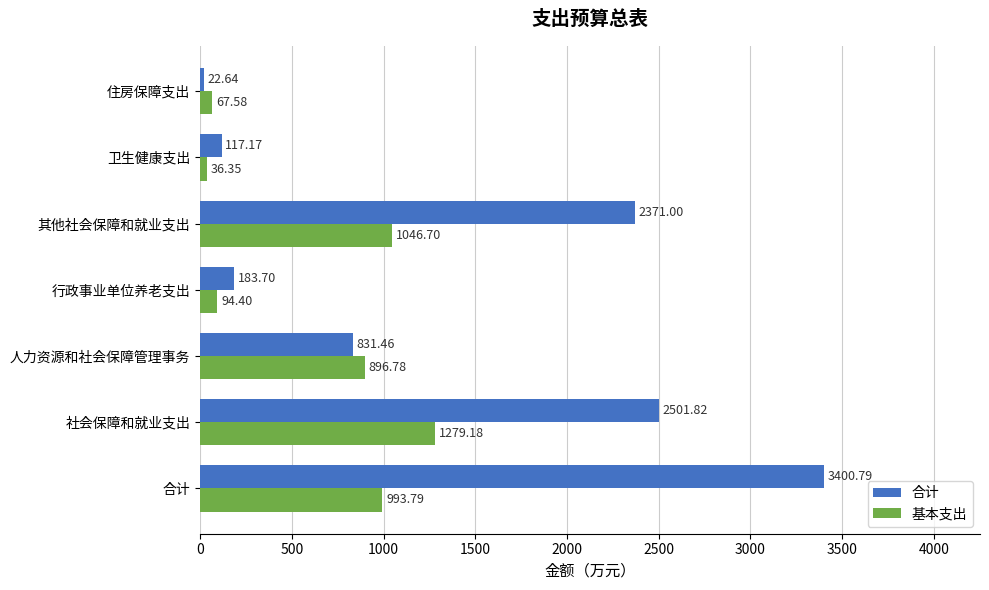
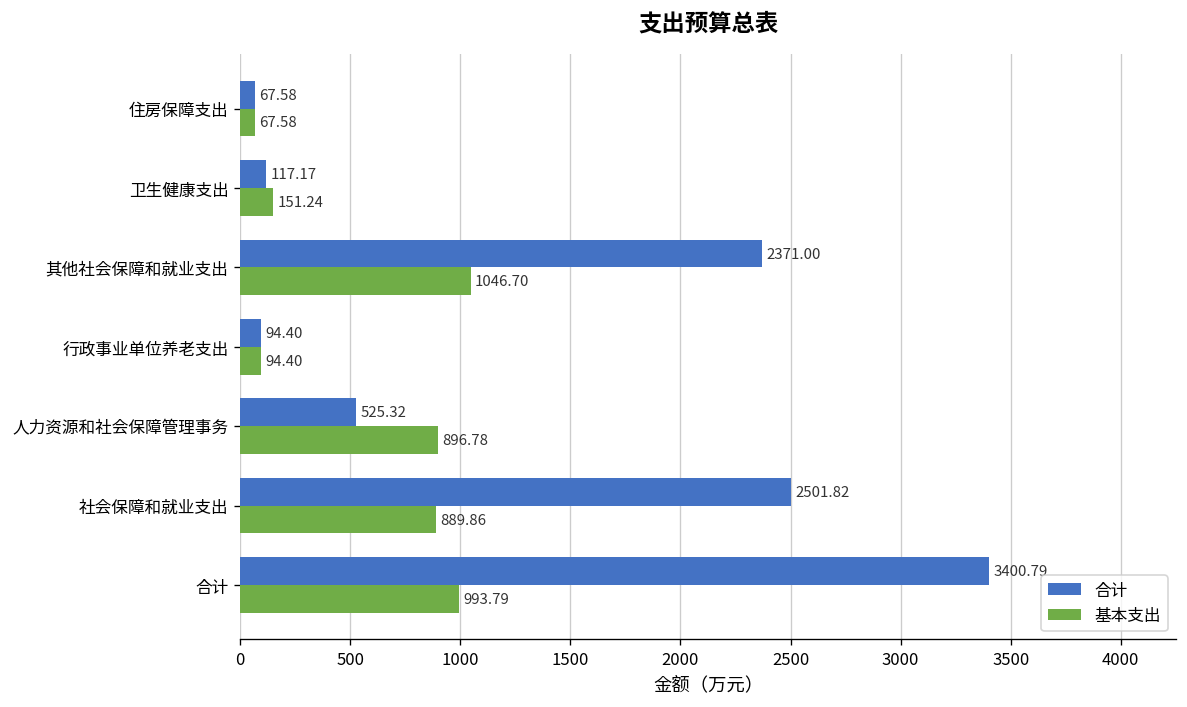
  {
    "合计": {
-     "住房保障支出": 22.64,
+     "住房保障支出": 67.58,
      "卫生健康支出": 117.17,
      "其他社会保障和就业支出": 2371.00,
-     "行政事业单位养老支出": 183.70,
-     "人力资源和社会保障管理事务": 831.46,
+     "行政事业单位养老支出": 94.40,
+     "人力资源和社会保障管理事务": 525.32,
      "社会保障和就业支出": 2501.82
    },
    "基本支出": {
      "住房保障支出": 67.58,
-     "卫生健康支出": 36.35,
+     "卫生健康支出": 151.24,
      "其他社会保障和就业支出": 1046.70,
      "行政事业单位养老支出": 94.40,
      "人力资源和社会保障管理事务": 896.78,
-     "社会保障和就业支出": 1279.18,
+     "社会保障和就业支出": 889.86,
      "合计": 993.79
    }
  }
